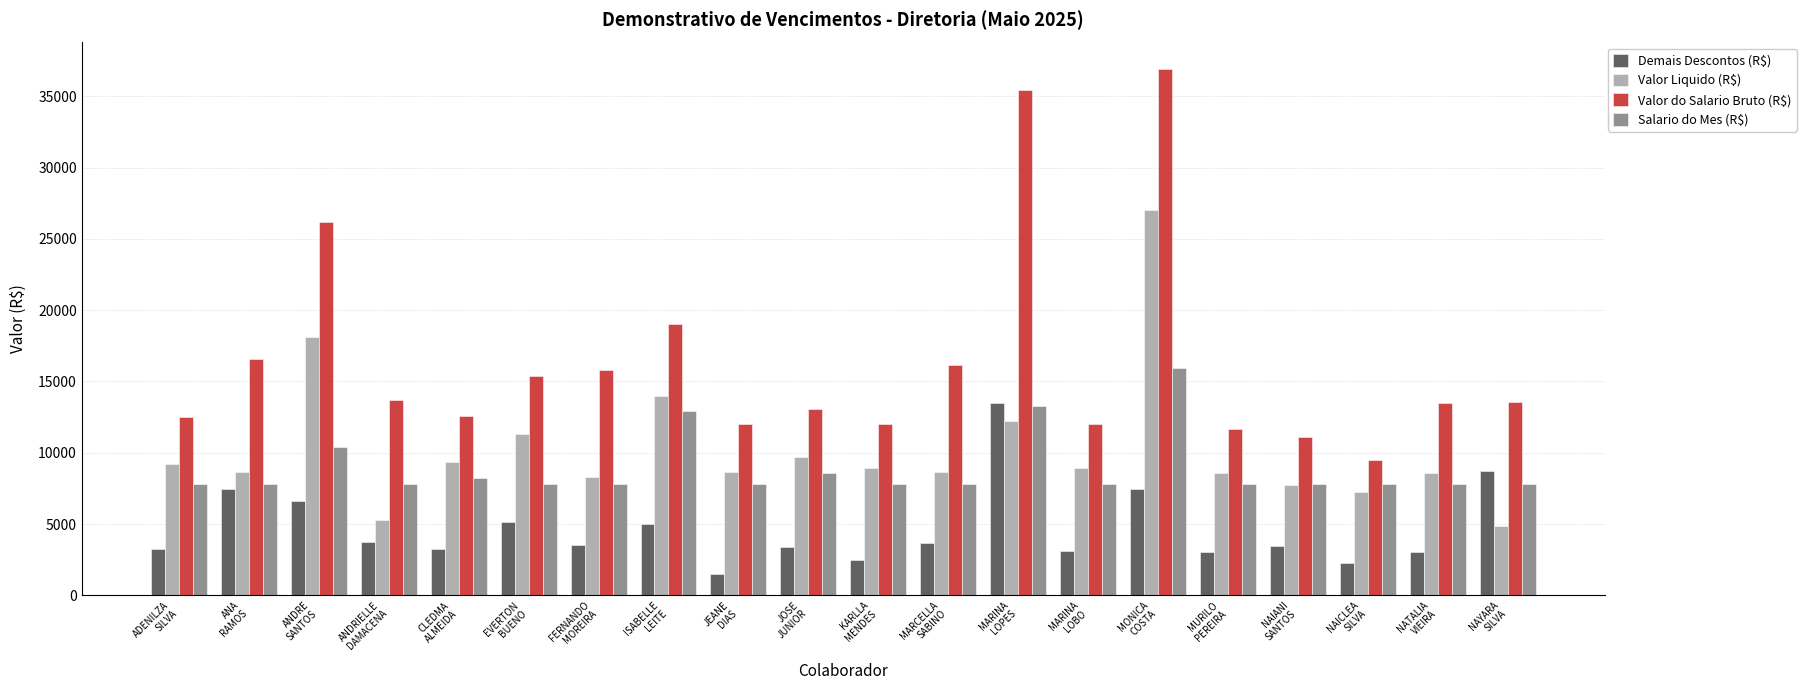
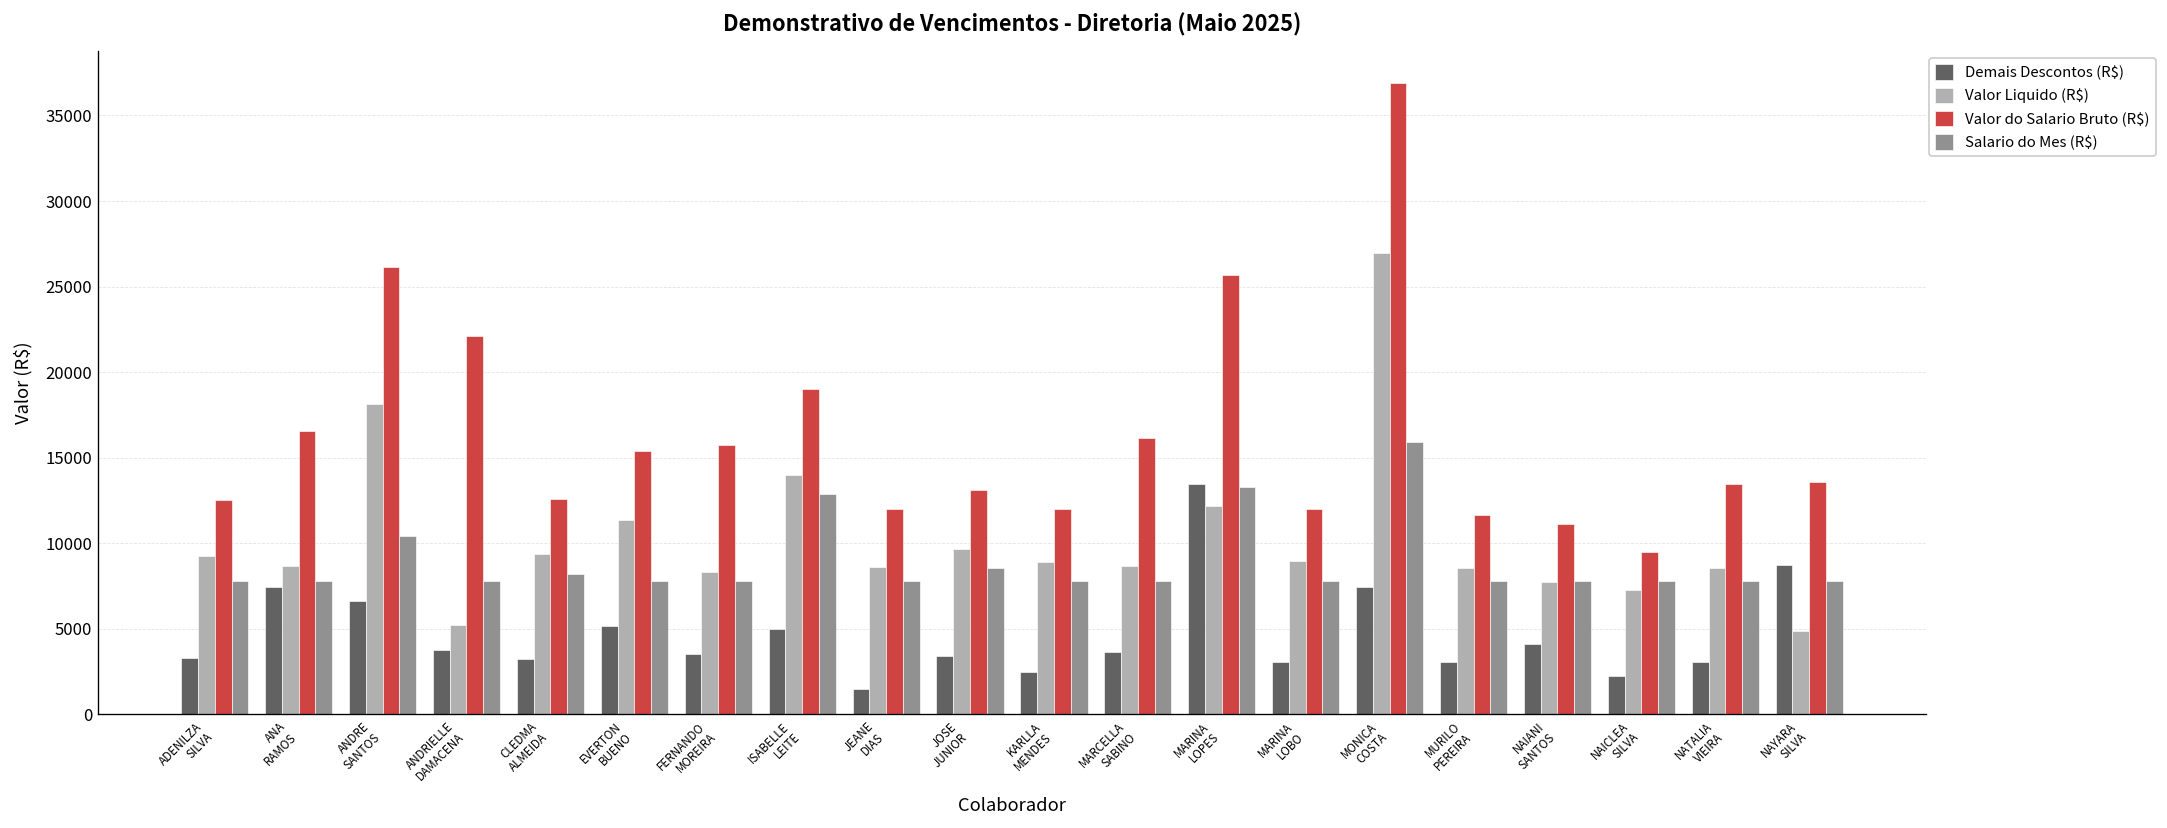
  {
    "Demais Descontos (R$)": {
      "ADENILZA SILVA": 3300,
      "ANA RAMOS": 7500,
      "ANDRE SANTOS": 6600,
      "ANDRIELLE DAMACENA": 3800,
      "CLEDMA ALMEIDA": 3200,
      "EVERTON BUENO": 5200,
      "FERNANDO MOREIRA": 3600,
      "ISABELLE LEITE": 5000,
      "JEANE DIAS": 1500,
      "JOSE JUNIOR": 3400,
      "KARLLA MENDES": 2500,
      "MARCELLA SABINO": 3600,
      "MARINA LOPES": 13500,
      "MARINA LOBO": 3100,
      "MONICA COSTA": 7400,
      "MURILO PEREIRA": 3100,
-     "NAIANI SANTOS": 3400,
+     "NAIANI SANTOS": 4100,
      "NAICLEA SILVA": 2200,
      "NATALIA VIEIRA": 3100,
      "NAYARA SILVA": 8700
    },
    "Valor do Salario Bruto (R$)": {
      "ADENILZA SILVA": 12500,
      "ANA RAMOS": 16600,
      "ANDRE SANTOS": 26200,
-     "ANDRIELLE DAMACENA": 13700,
+     "ANDRIELLE DAMACENA": 22100,
      "CLEDMA ALMEIDA": 12600,
      "EVERTON BUENO": 15400,
      "FERNANDO MOREIRA": 15800,
      "ISABELLE LEITE": 19000,
      "JEANE DIAS": 12000,
      "JOSE JUNIOR": 13100,
      "KARLLA MENDES": 12000,
      "MARCELLA SABINO": 16200,
-     "MARINA LOPES": 35400,
+     "MARINA LOPES": 25700,
      "MARINA LOBO": 12000,
      "MONICA COSTA": 36900,
      "MURILO PEREIRA": 11600,
      "NAIANI SANTOS": 11100,
      "NAICLEA SILVA": 9500,
      "NATALIA VIEIRA": 13500,
      "NAYARA SILVA": 13600
    }
  }
